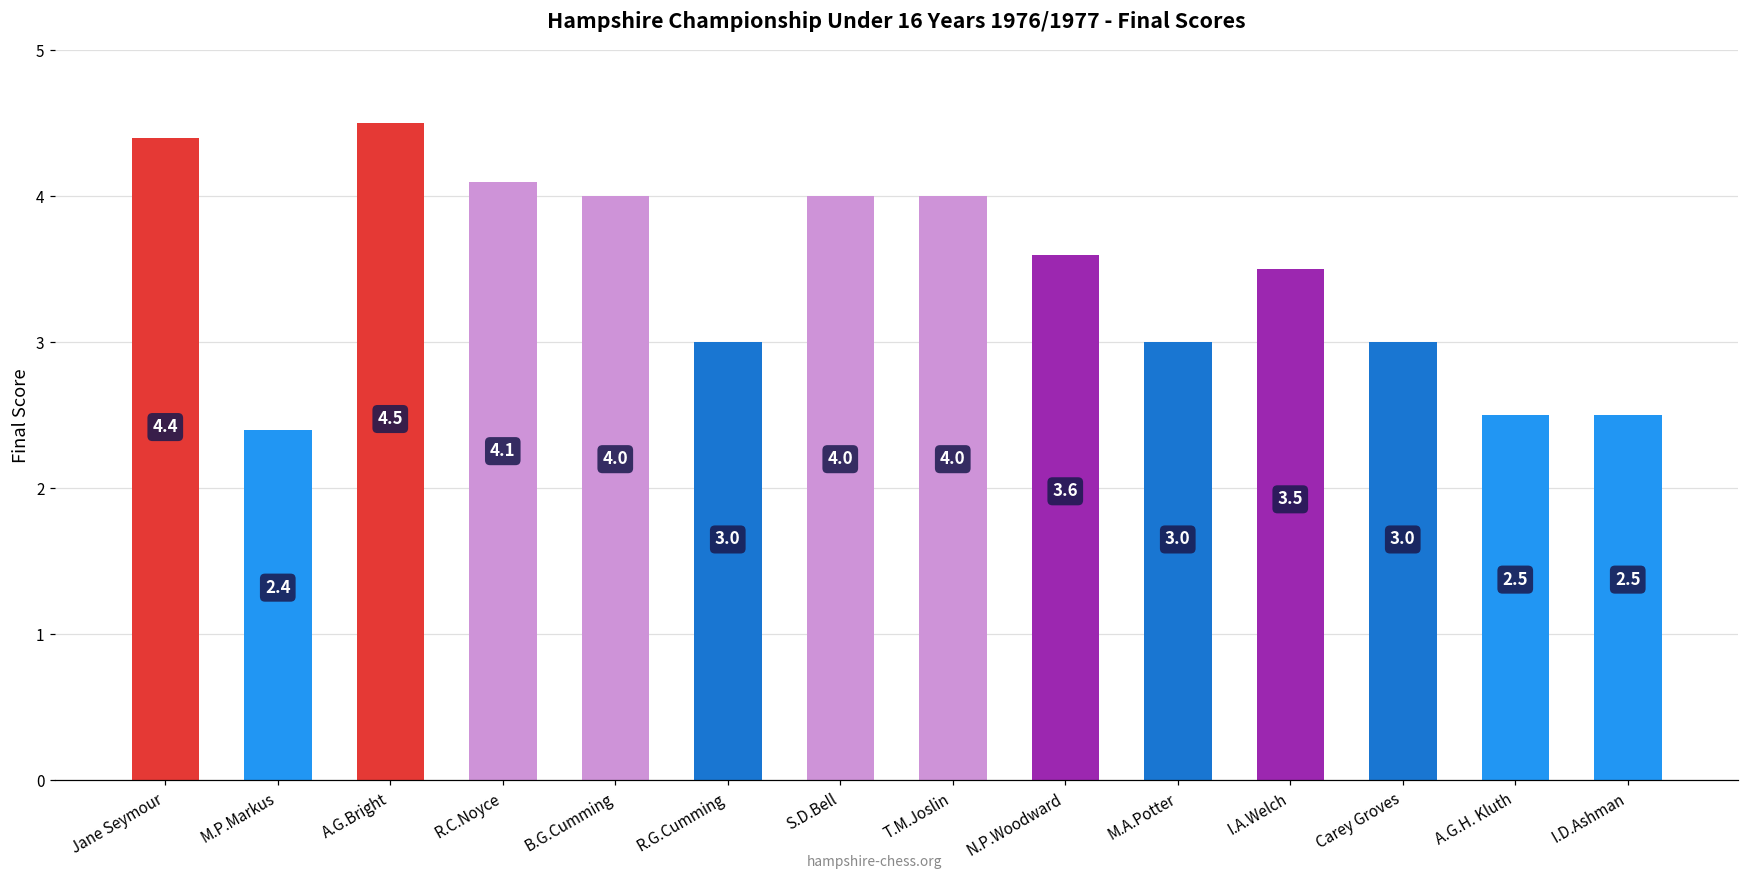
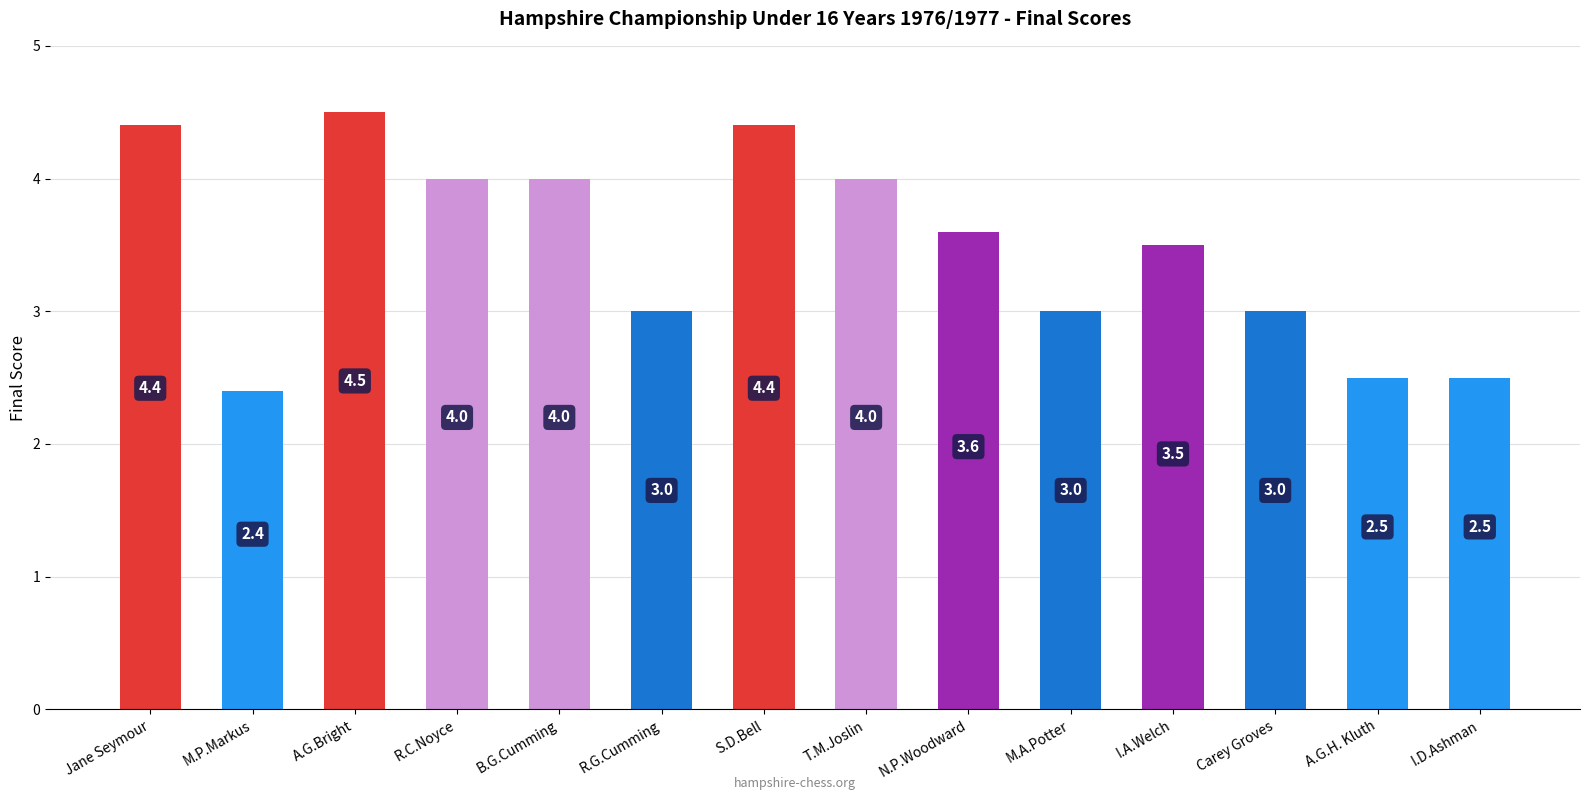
  {
-   "R.C.Noyce": 4.1,
-   "S.D.Bell": 4.0
+   "R.C.Noyce": 4.0,
+   "S.D.Bell": 4.4
  }
